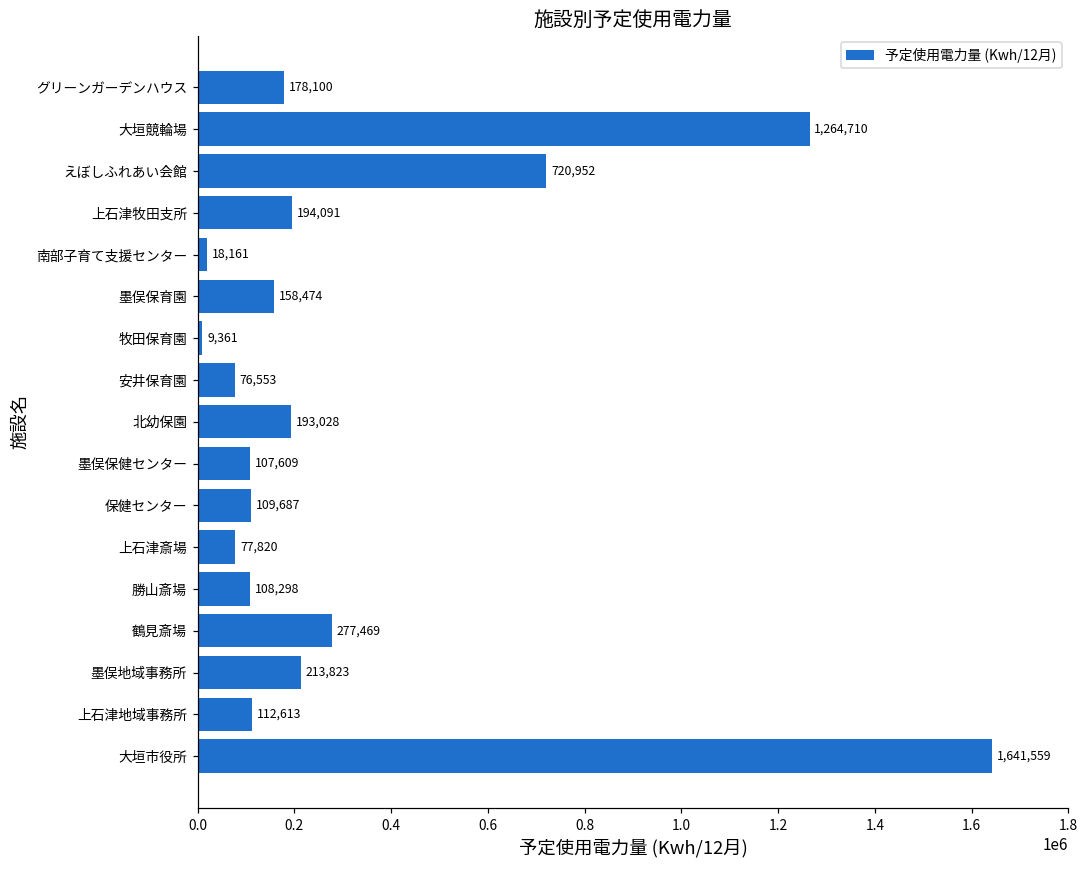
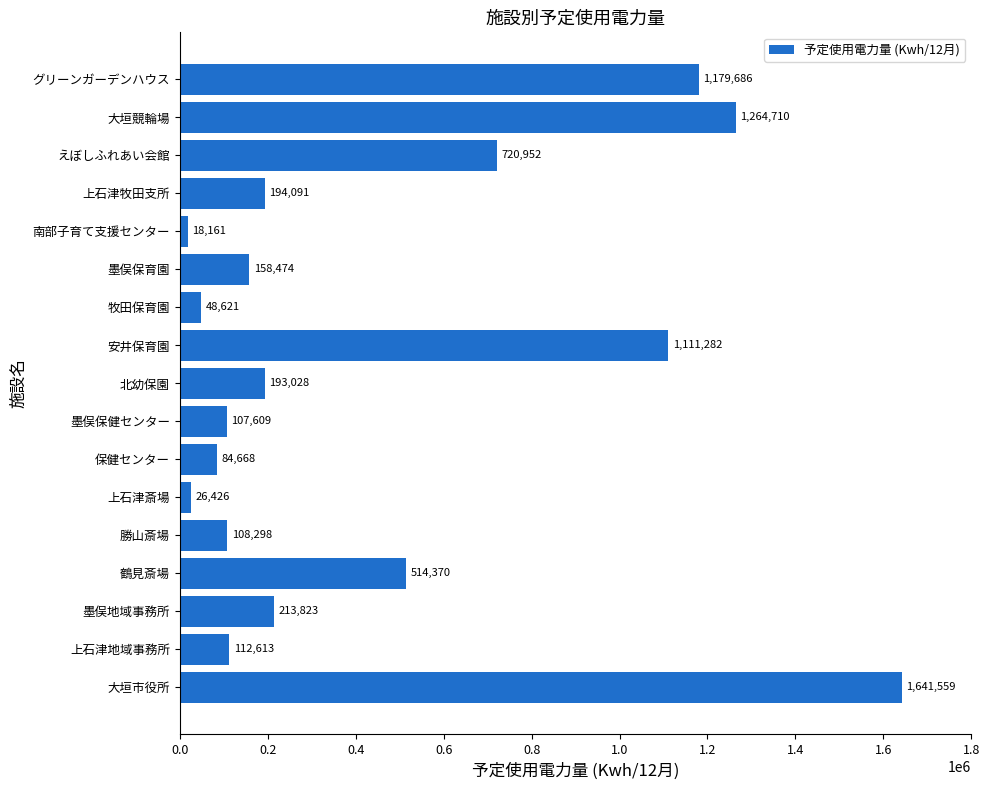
  {
-   "グリーンガーデンハウス": "178,100",
+   "グリーンガーデンハウス": "1,179,686",
    "大垣競輪場": "1,264,710",
    "えぼしふれあい会館": "720,952",
    "上石津牧田支所": "194,091",
    "南部子育て支援センター": "18,161",
    "墨俣保育園": "158,474",
-   "牧田保育園": "9,361",
-   "安井保育園": "76,553",
+   "牧田保育園": "48,621",
+   "安井保育園": "1,111,282",
    "北幼保園": "193,028",
    "墨俣保健センター": "107,609",
-   "保健センター": "109,687",
-   "上石津斎場": "77,820",
+   "保健センター": "84,668",
+   "上石津斎場": "26,426",
    "勝山斎場": "108,298",
-   "鶴見斎場": "277,469",
+   "鶴見斎場": "514,370",
    "墨俣地域事務所": "213,823",
    "上石津地域事務所": "112,613",
    "大垣市役所": "1,641,559"
  }
